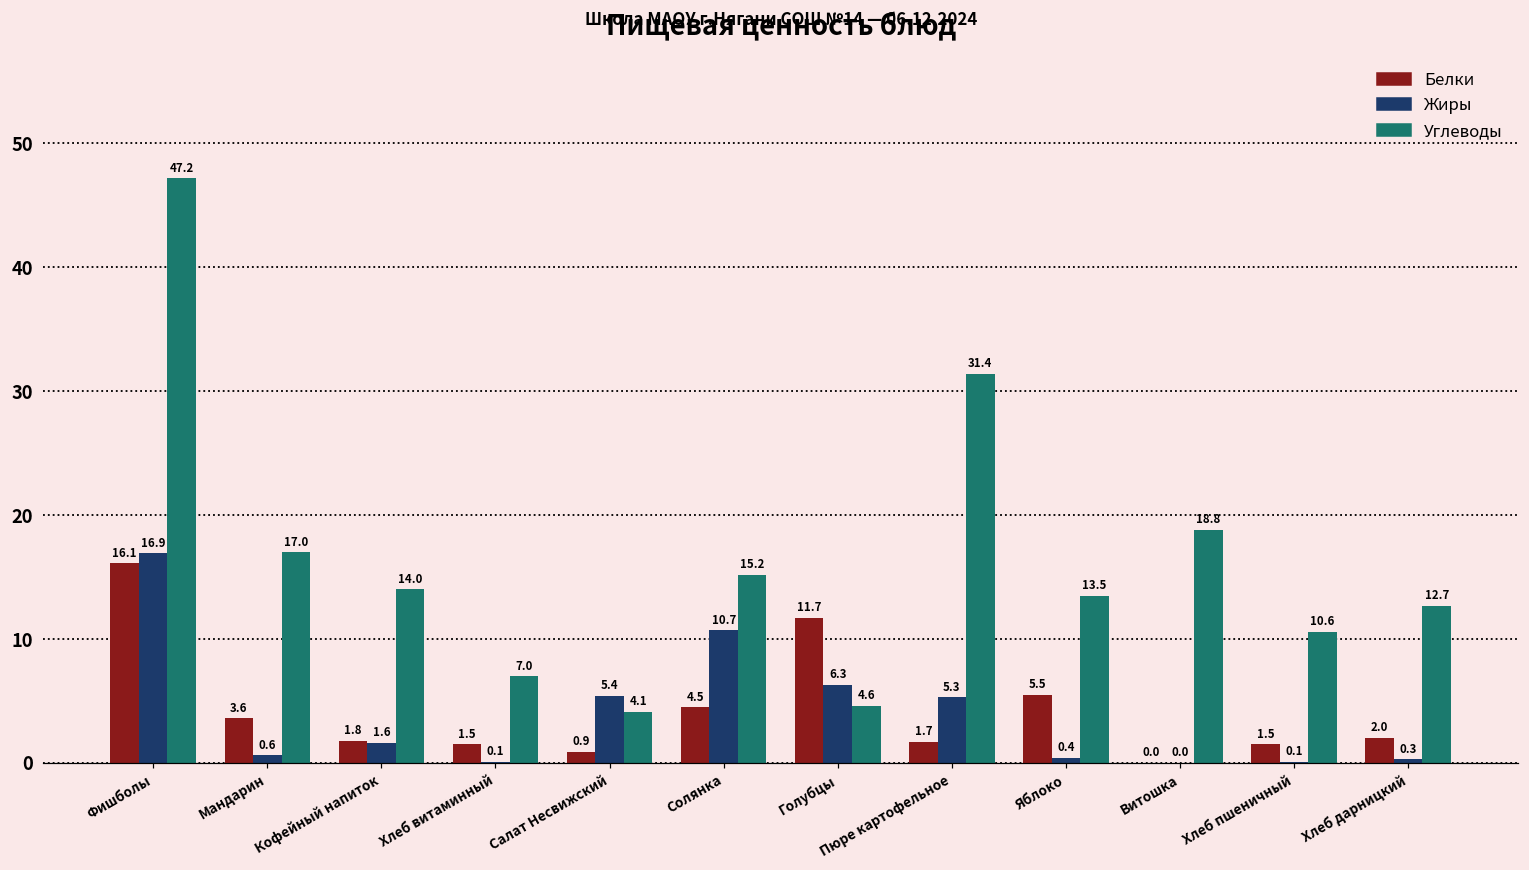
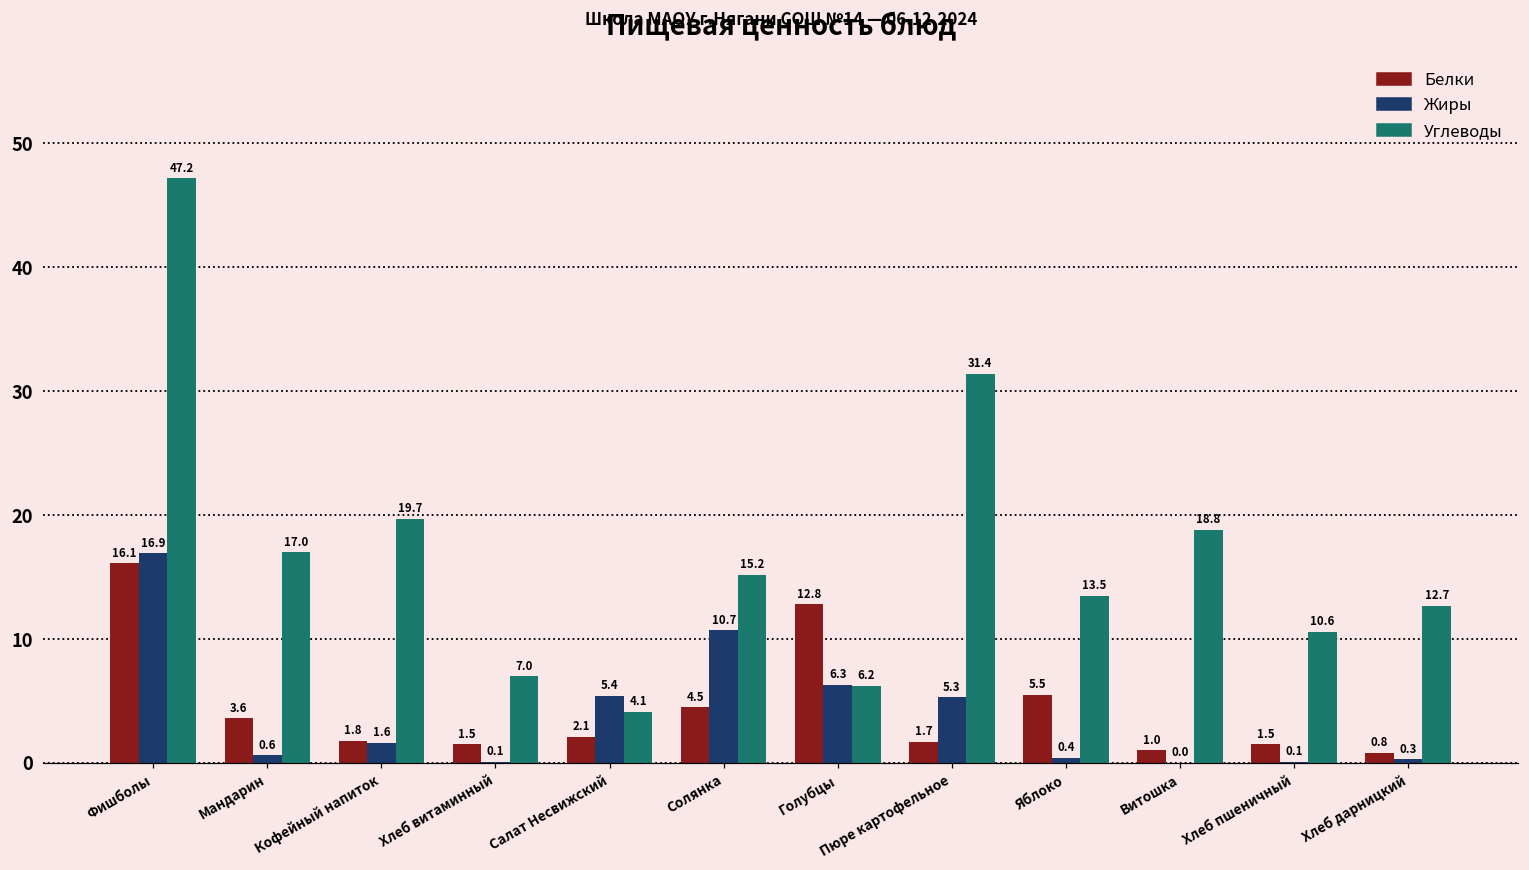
  {
    "Белки": {
      "Фишболы": 16.1,
      "Мандарин": 3.6,
      "Кофейный напиток": 1.8,
      "Хлеб витаминный": 1.5,
-     "Салат Несвижский": 0.9,
+     "Салат Несвижский": 2.1,
      "Солянка": 4.5,
-     "Голубцы": 11.7,
+     "Голубцы": 12.8,
      "Пюре картофельное": 1.7,
      "Яблоко": 5.5,
-     "Витошка": 0.0,
+     "Витошка": 1.0,
      "Хлеб пшеничный": 1.5,
-     "Хлеб дарницкий": 2.0
+     "Хлеб дарницкий": 0.8
    },
    "Жиры": {
      "Фишболы": 16.9,
      "Мандарин": 0.6,
      "Кофейный напиток": 1.6,
      "Хлеб витаминный": 0.1,
      "Салат Несвижский": 5.4,
      "Солянка": 10.7,
      "Голубцы": 6.3,
      "Пюре картофельное": 5.3,
      "Яблоко": 0.4,
      "Витошка": 0.0,
      "Хлеб пшеничный": 0.1,
      "Хлеб дарницкий": 0.3
    },
    "Углеводы": {
      "Фишболы": 47.2,
      "Мандарин": 17.0,
-     "Кофейный напиток": 14.0,
+     "Кофейный напиток": 19.7,
      "Хлеб витаминный": 7.0,
      "Салат Несвижский": 4.1,
      "Солянка": 15.2,
-     "Голубцы": 4.6,
+     "Голубцы": 6.2,
      "Пюре картофельное": 31.4,
      "Яблоко": 13.5,
      "Витошка": 18.8,
      "Хлеб пшеничный": 10.6,
      "Хлеб дарницкий": 12.7
    }
  }
